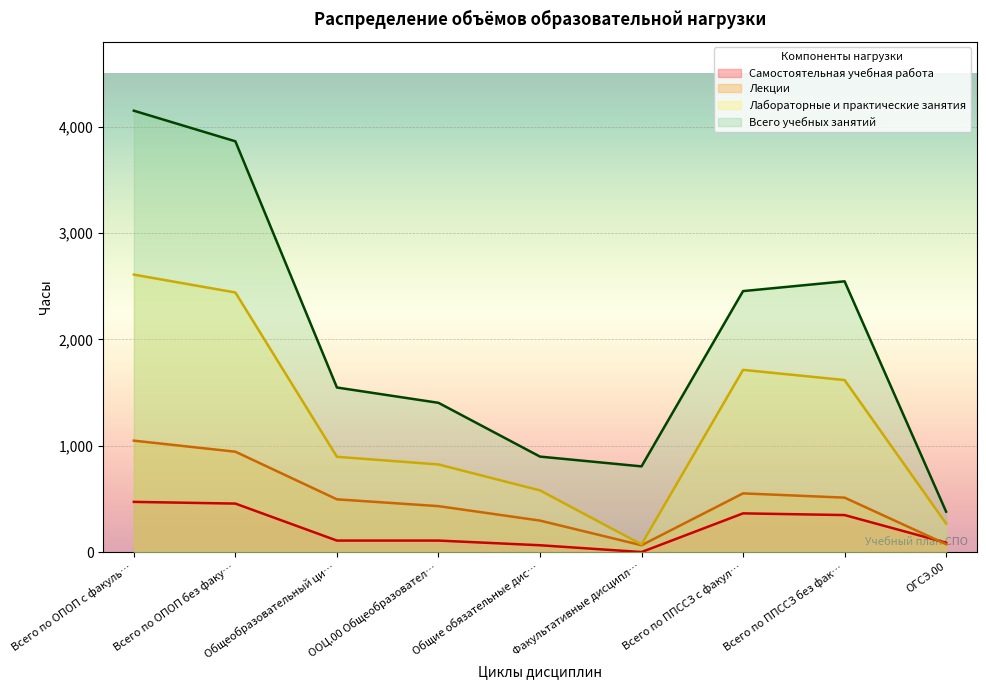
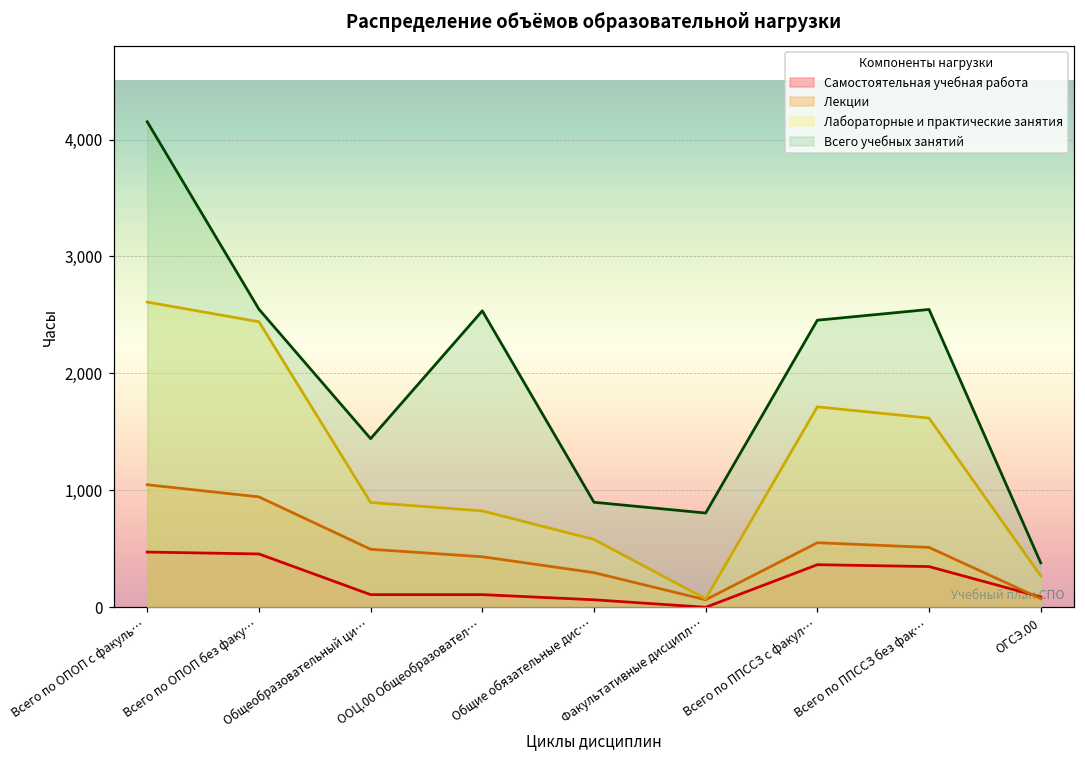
  {
    "Всего учебных занятий": {
      "Всего по ОПОП с факуль…": "4,150",
-     "Всего по ОПОП без факу…": "3,860",
-     "Общеобразовательный ци…": "1,550",
-     "ООЦ.00 Общеобразовател…": "1,400",
+     "Всего по ОПОП без факу…": "2,550",
+     "Общеобразовательный ци…": "1,440",
+     "ООЦ.00 Общеобразовател…": "2,540",
      "Общие обязательные дис…": "900",
      "Факультативные дисципл…": "810",
      "Всего по ППССЗ с факул…": "2,460",
      "Всего по ППССЗ без фак…": "2,550",
      "ОГСЭ.00": "380"
    }
  }
